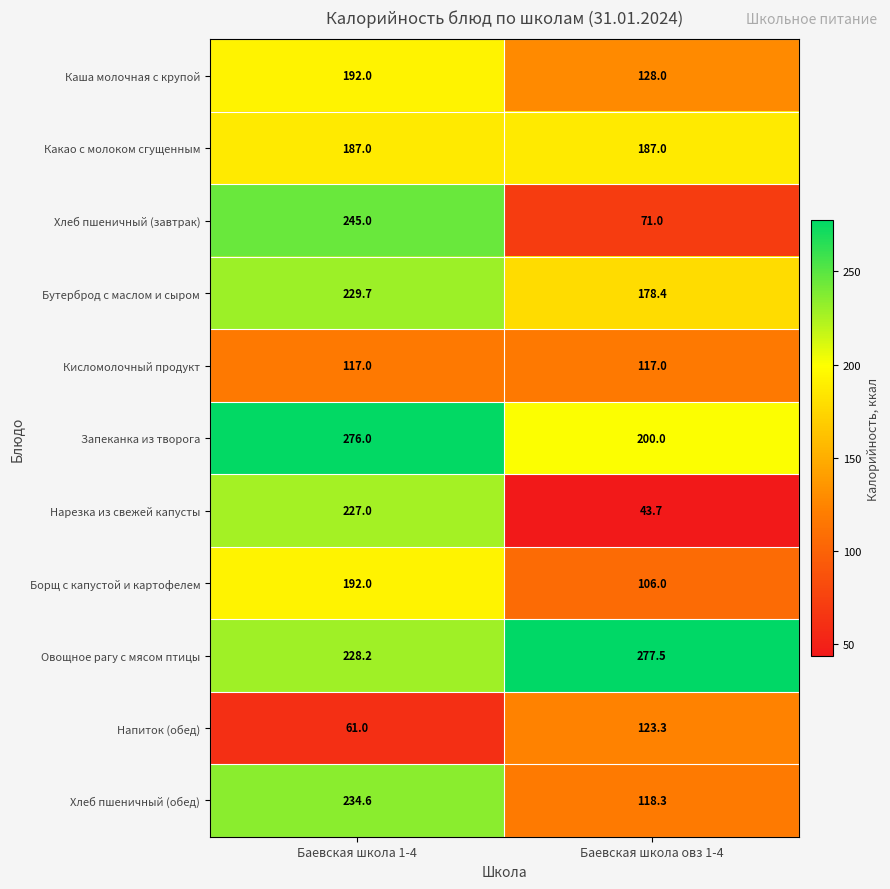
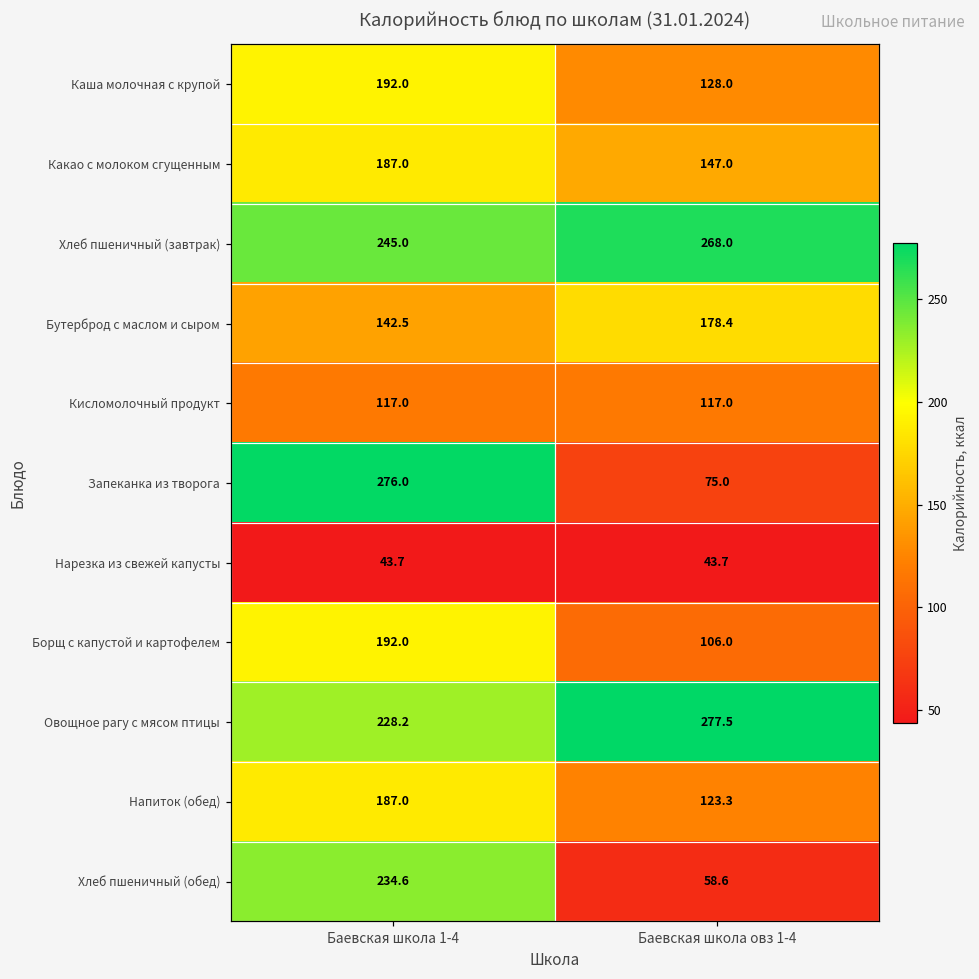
  {
    "Каша молочная с крупой": {
      "Баевская школа 1-4": 192.0,
      "Баевская школа овз 1-4": 128.0
    },
    "Какао с молоком сгущенным": {
      "Баевская школа 1-4": 187.0,
-     "Баевская школа овз 1-4": 187.0
+     "Баевская школа овз 1-4": 147.0
    },
    "Хлеб пшеничный (завтрак)": {
      "Баевская школа 1-4": 245.0,
-     "Баевская школа овз 1-4": 71.0
+     "Баевская школа овз 1-4": 268.0
    },
    "Бутерброд с маслом и сыром": {
-     "Баевская школа 1-4": 229.7,
+     "Баевская школа 1-4": 142.5,
      "Баевская школа овз 1-4": 178.4
    },
    "Кисломолочный продукт": {
      "Баевская школа 1-4": 117.0,
      "Баевская школа овз 1-4": 117.0
    },
    "Запеканка из творога": {
      "Баевская школа 1-4": 276.0,
-     "Баевская школа овз 1-4": 200.0
+     "Баевская школа овз 1-4": 75.0
    },
    "Нарезка из свежей капусты": {
-     "Баевская школа 1-4": 227.0,
+     "Баевская школа 1-4": 43.7,
      "Баевская школа овз 1-4": 43.7
    },
    "Борщ с капустой и картофелем": {
      "Баевская школа 1-4": 192.0,
      "Баевская школа овз 1-4": 106.0
    },
    "Овощное рагу с мясом птицы": {
      "Баевская школа 1-4": 228.2,
      "Баевская школа овз 1-4": 277.5
    },
    "Напиток (обед)": {
-     "Баевская школа 1-4": 61.0,
+     "Баевская школа 1-4": 187.0,
      "Баевская школа овз 1-4": 123.3
    },
    "Хлеб пшеничный (обед)": {
      "Баевская школа 1-4": 234.6,
-     "Баевская школа овз 1-4": 118.3
+     "Баевская школа овз 1-4": 58.6
    }
  }
